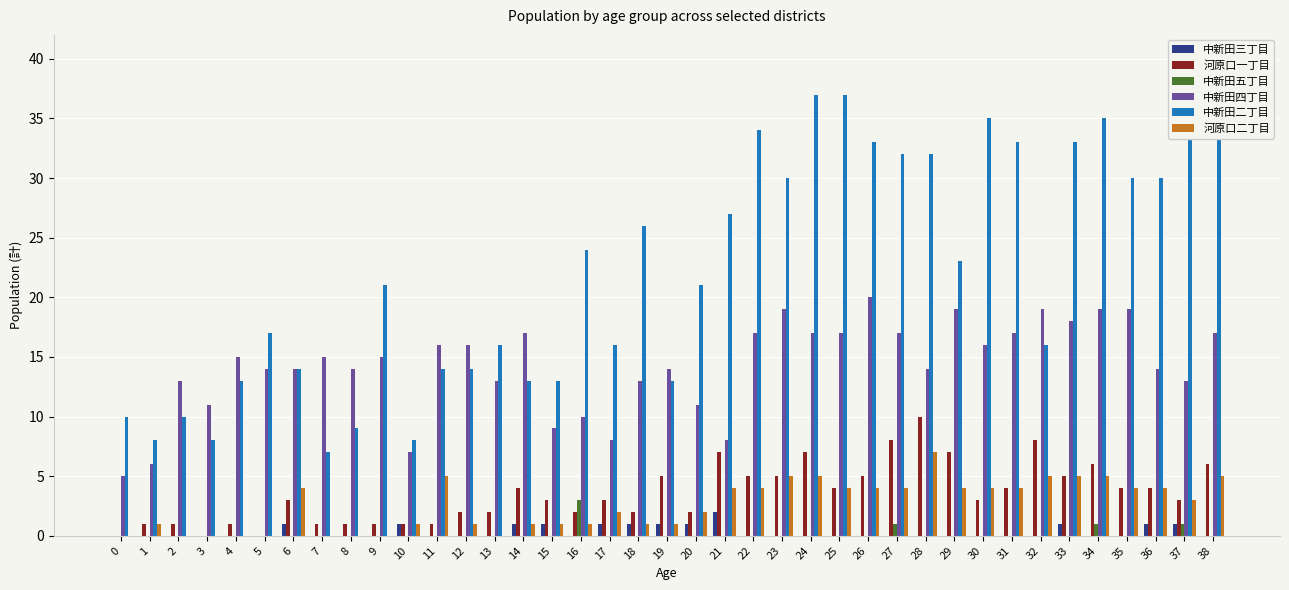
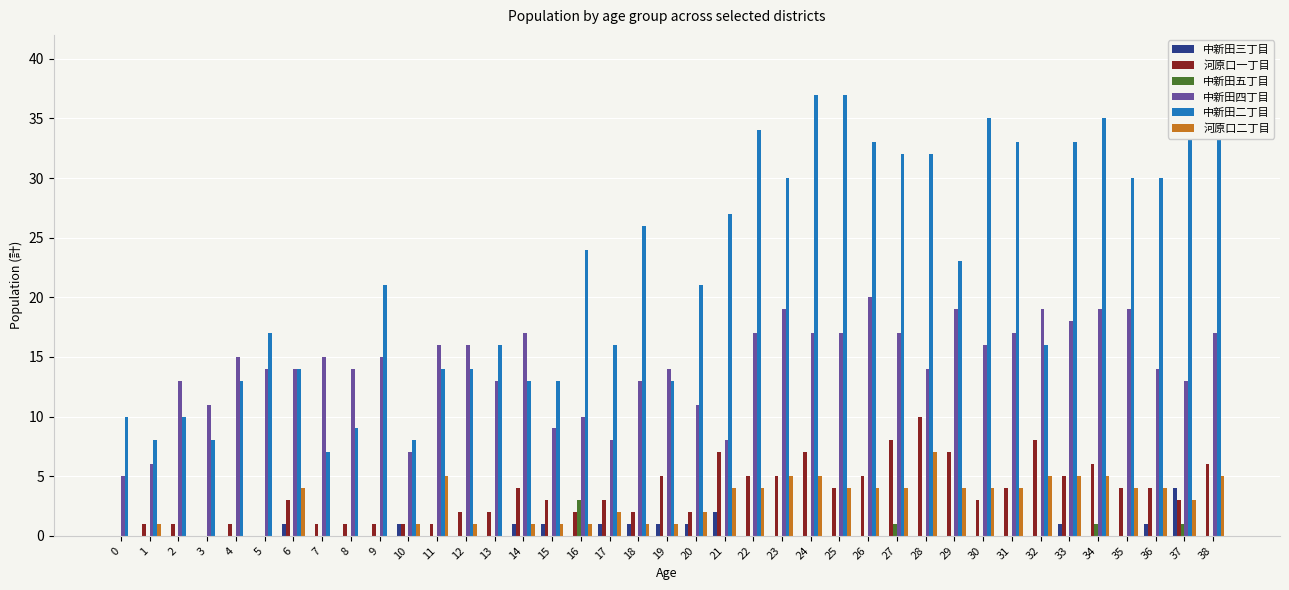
  {
    "中新田三丁目": {
      "0": 0,
      "1": 0,
      "2": 0,
      "3": 0,
      "4": 0,
      "5": 0,
      "6": 1,
      "7": 0,
      "8": 0,
      "9": 0,
      "10": 1,
      "11": 0,
      "12": 0,
      "13": 0,
      "14": 1,
      "15": 1,
      "16": 0,
      "17": 1,
      "18": 1,
      "19": 1,
      "20": 1,
      "21": 2,
      "22": 0,
      "23": 0,
      "24": 0,
      "25": 0,
      "26": 0,
      "27": 0,
      "28": 0,
      "29": 0,
      "30": 0,
      "31": 0,
      "32": 0,
      "33": 1,
      "34": 0,
      "35": 0,
      "36": 1,
-     "37": 1,
+     "37": 4,
      "38": 0
    }
  }
